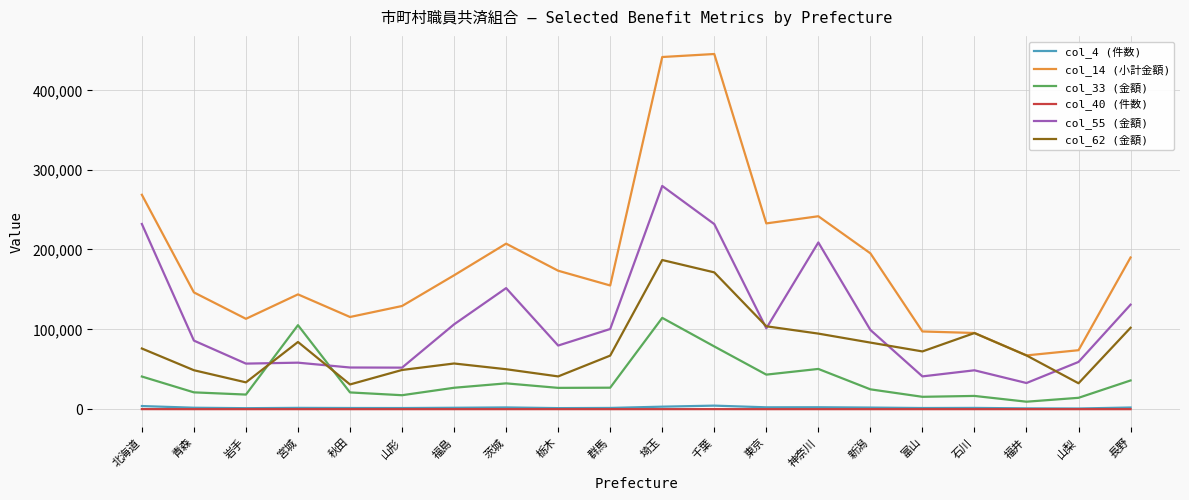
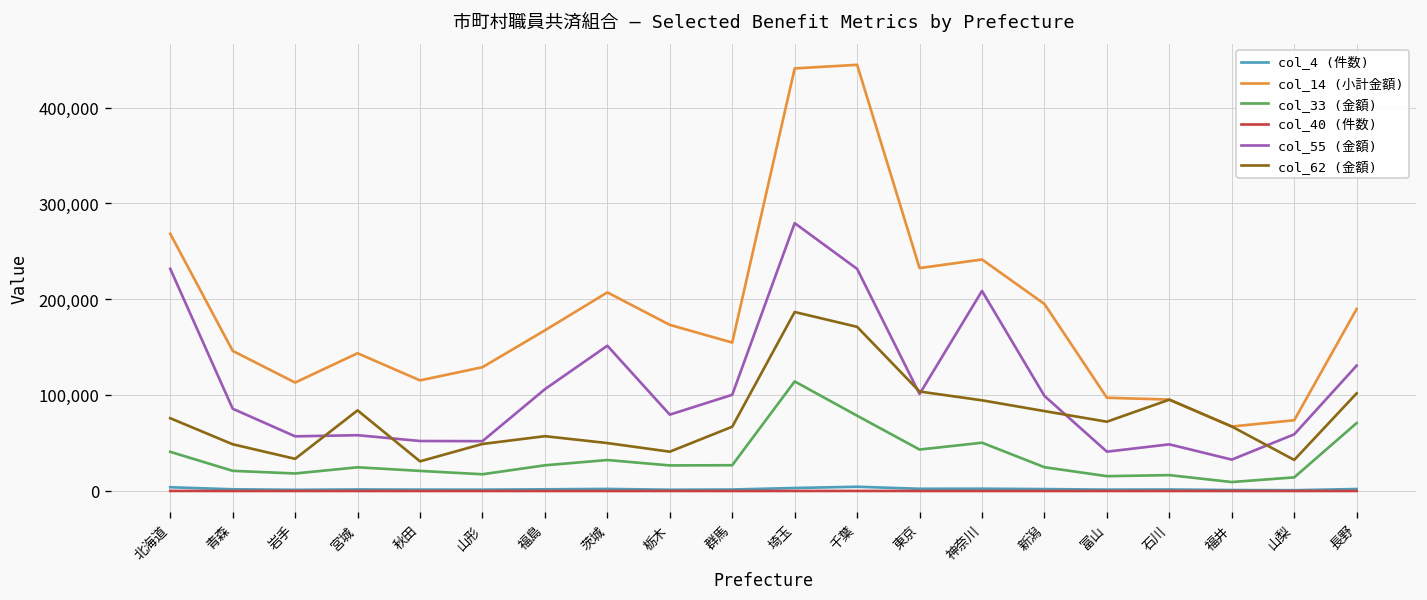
  {
    "col_4 (件数)": {
      "北海道": "0",
      "千葉": "0"
    },
    "col_14 (小計金額)": {
      "北海道": "270,000",
      "青森": "150,000",
      "岩手": "110,000",
      "宮城": "140,000",
      "秋田": "120,000",
      "山形": "130,000",
      "福島": "170,000",
      "茨城": "210,000",
      "栃木": "170,000",
      "群馬": "150,000",
      "埼玉": "440,000",
      "千葉": "440,000",
      "東京": "230,000",
      "神奈川": "240,000",
      "新潟": "200,000",
      "富山": "100,000",
      "山梨": "70,000",
      "長野": "190,000"
    },
    "col_33 (金額)": {
      "北海道": "40,000",
      "青森": "20,000",
      "岩手": "20,000",
-     "宮城": "110,000",
+     "宮城": "20,000",
      "秋田": "20,000",
      "山形": "20,000",
      "福島": "30,000",
      "茨城": "30,000",
      "栃木": "30,000",
      "群馬": "30,000",
      "埼玉": "110,000",
      "千葉": "80,000",
      "東京": "40,000",
      "神奈川": "50,000",
      "新潟": "20,000",
      "富山": "20,000",
      "石川": "20,000",
      "福井": "10,000",
      "山梨": "10,000",
-     "長野": "40,000"
+     "長野": "70,000"
    },
    "col_40 (件数)": {
      "北海道": "0",
      "千葉": "0"
    },
    "col_55 (金額)": {
      "北海道": "230,000",
      "青森": "90,000",
      "岩手": "60,000",
      "宮城": "60,000",
      "秋田": "50,000",
      "福島": "110,000",
      "茨城": "150,000",
      "栃木": "80,000",
      "群馬": "100,000",
      "埼玉": "280,000",
      "千葉": "230,000",
      "神奈川": "210,000",
      "新潟": "100,000",
      "富山": "40,000",
      "石川": "50,000",
      "福井": "30,000",
      "山梨": "60,000",
      "長野": "130,000"
    },
    "col_62 (金額)": {
      "北海道": "80,000",
      "青森": "50,000",
      "岩手": "30,000",
      "宮城": "80,000",
      "秋田": "30,000",
      "福島": "60,000",
      "茨城": "50,000",
      "栃木": "40,000",
      "群馬": "70,000",
      "埼玉": "190,000",
      "千葉": "170,000",
      "神奈川": "90,000",
      "新潟": "80,000",
      "富山": "70,000",
      "山梨": "30,000",
      "長野": "100,000"
    }
  }
